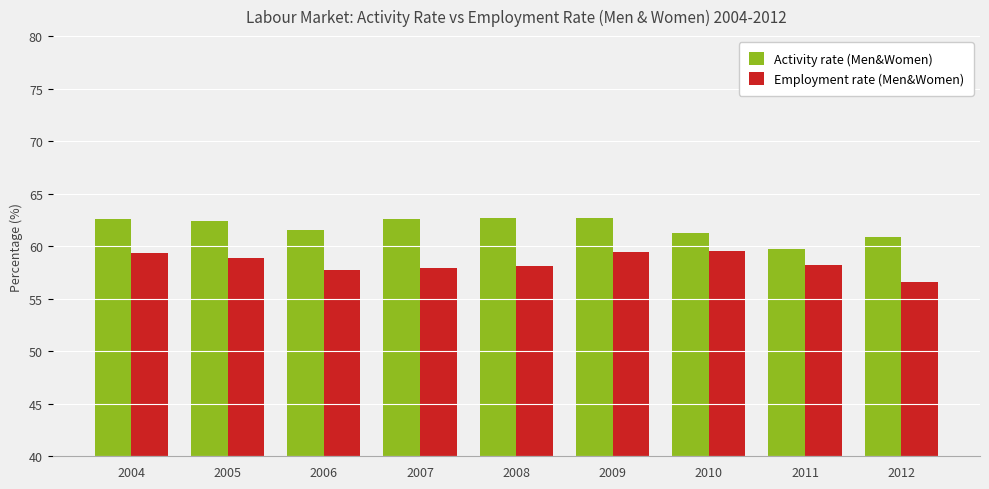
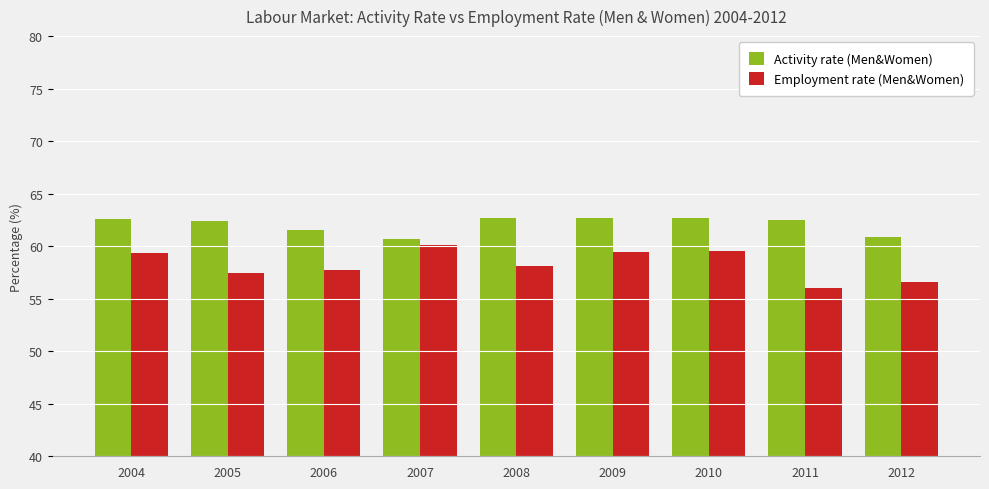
  {
    "Activity rate (Men&Women)": {
      "2004": 62.6,
      "2005": 62.4,
      "2006": 61.6,
-     "2007": 62.6,
+     "2007": 60.7,
      "2008": 62.7,
      "2009": 62.7,
-     "2010": 61.2,
-     "2011": 59.7,
+     "2010": 62.7,
+     "2011": 62.5,
      "2012": 60.9
    },
    "Employment rate (Men&Women)": {
      "2004": 59.3,
-     "2005": 58.9,
+     "2005": 57.5,
      "2006": 57.8,
-     "2007": 57.9,
+     "2007": 60.2,
      "2008": 58.1,
      "2009": 59.4,
      "2010": 59.5,
-     "2011": 58.2,
+     "2011": 56.1,
      "2012": 56.6
    }
  }
